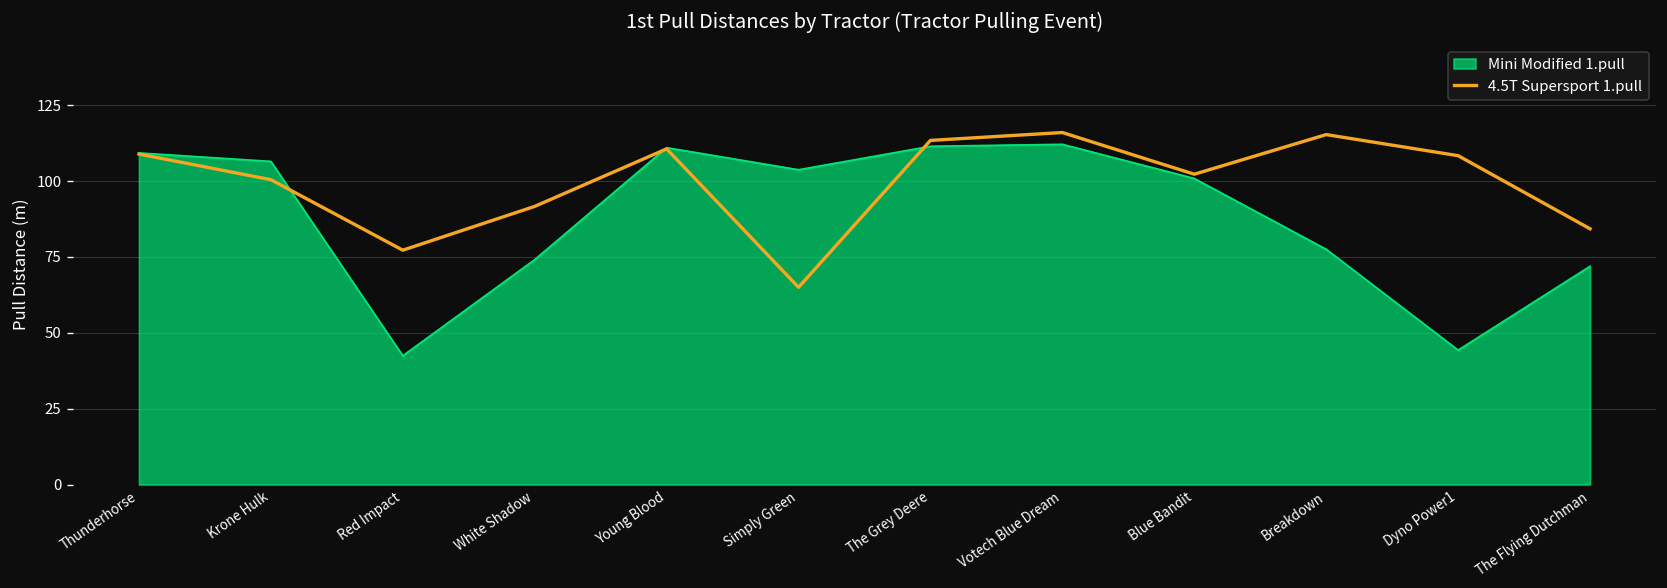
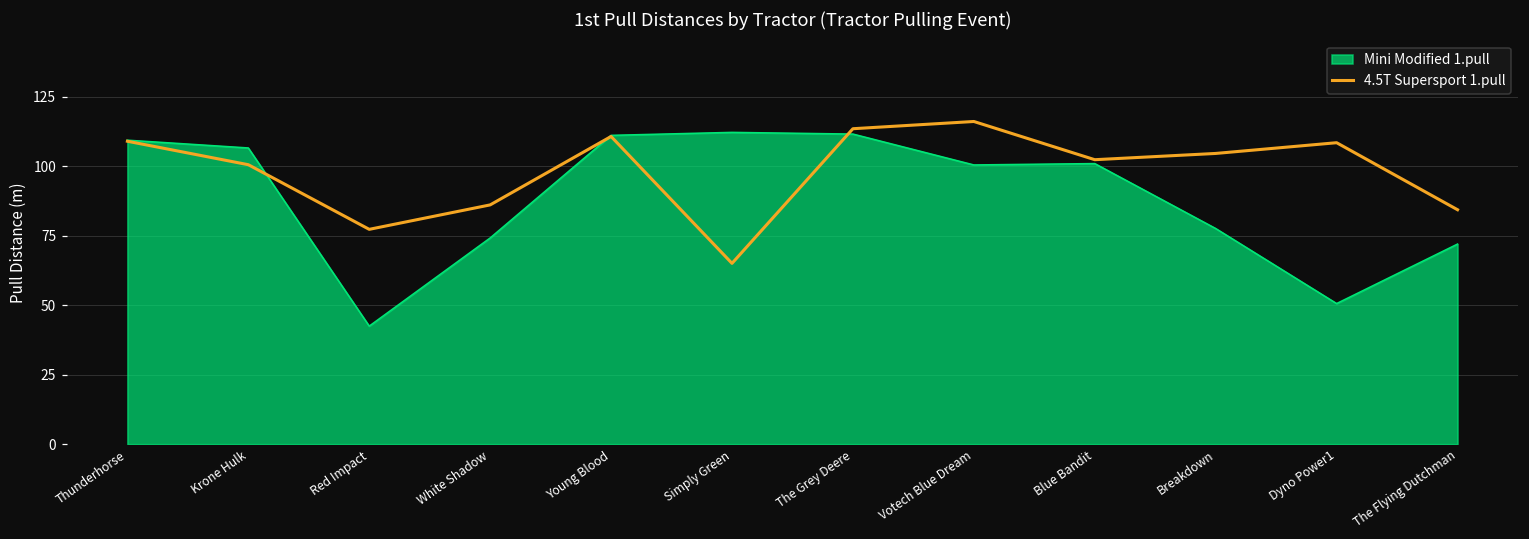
  {
    "4.5T Supersport 1.pull": {
      "Krone Hulk": 100,
      "Red Impact": 77,
-     "White Shadow": 92,
+     "White Shadow": 86,
      "Simply Green": 65,
      "The Grey Deere": 113,
      "Votech Blue Dream": 116,
      "Blue Bandit": 102,
-     "Breakdown": 115,
+     "Breakdown": 105,
      "Dyno Power1": 108,
      "The Flying Dutchman": 84
    },
    "Mini Modified 1.pull": {
      "Krone Hulk": 107,
      "Red Impact": 42,
      "White Shadow": 74,
-     "Simply Green": 104,
+     "Simply Green": 112,
      "The Grey Deere": 112,
-     "Votech Blue Dream": 112,
+     "Votech Blue Dream": 100,
      "Blue Bandit": 101,
      "Breakdown": 78,
-     "Dyno Power1": 44,
+     "Dyno Power1": 51,
      "The Flying Dutchman": 72
    }
  }
